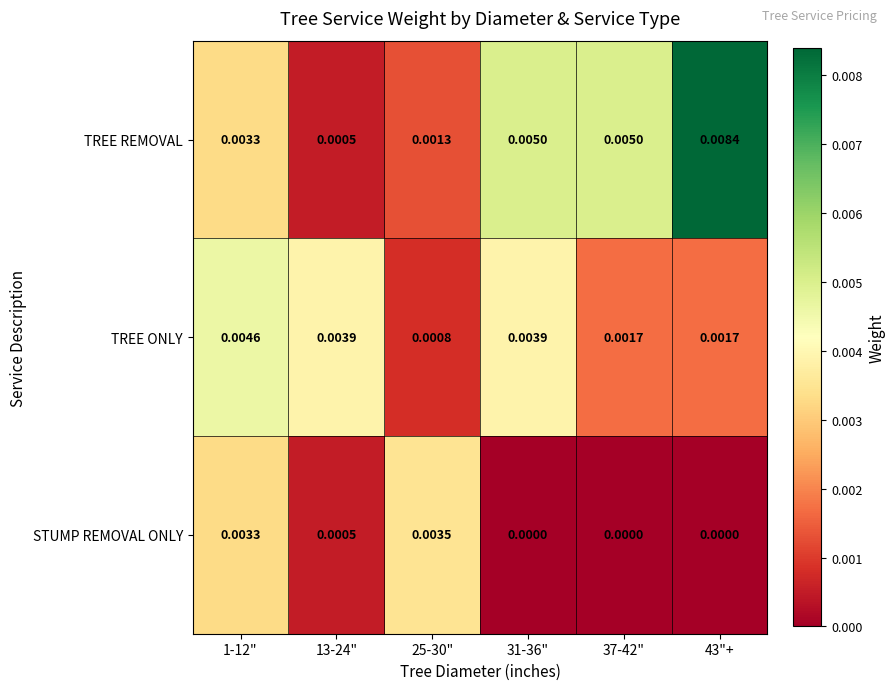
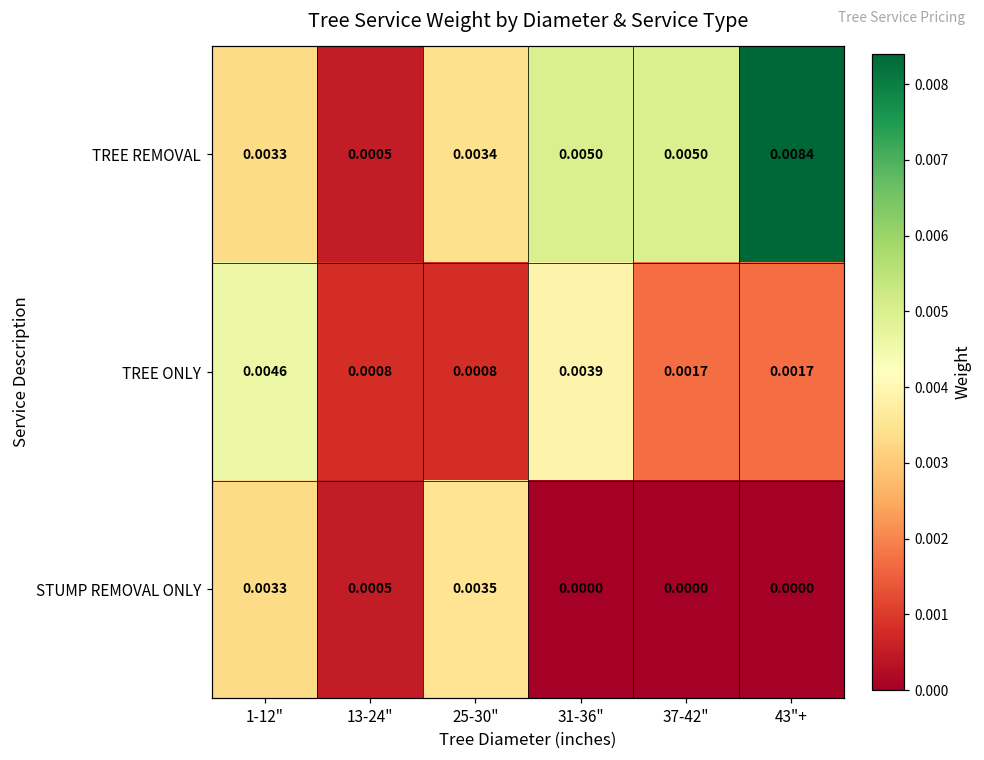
  {
    "TREE REMOVAL": {
      "1-12\"": 0.0033,
      "13-24\"": 0.0005,
-     "25-30\"": 0.0013,
+     "25-30\"": 0.0034,
      "31-36\"": 0.0050,
      "37-42\"": 0.0050,
      "43\"+": 0.0084
    },
    "TREE ONLY": {
      "1-12\"": 0.0046,
-     "13-24\"": 0.0039,
+     "13-24\"": 0.0008,
      "25-30\"": 0.0008,
      "31-36\"": 0.0039,
      "37-42\"": 0.0017,
      "43\"+": 0.0017
    },
    "STUMP REMOVAL ONLY": {
      "1-12\"": 0.0033,
      "13-24\"": 0.0005,
      "25-30\"": 0.0035,
      "31-36\"": 0.0000,
      "37-42\"": 0.0000,
      "43\"+": 0.0000
    }
  }
